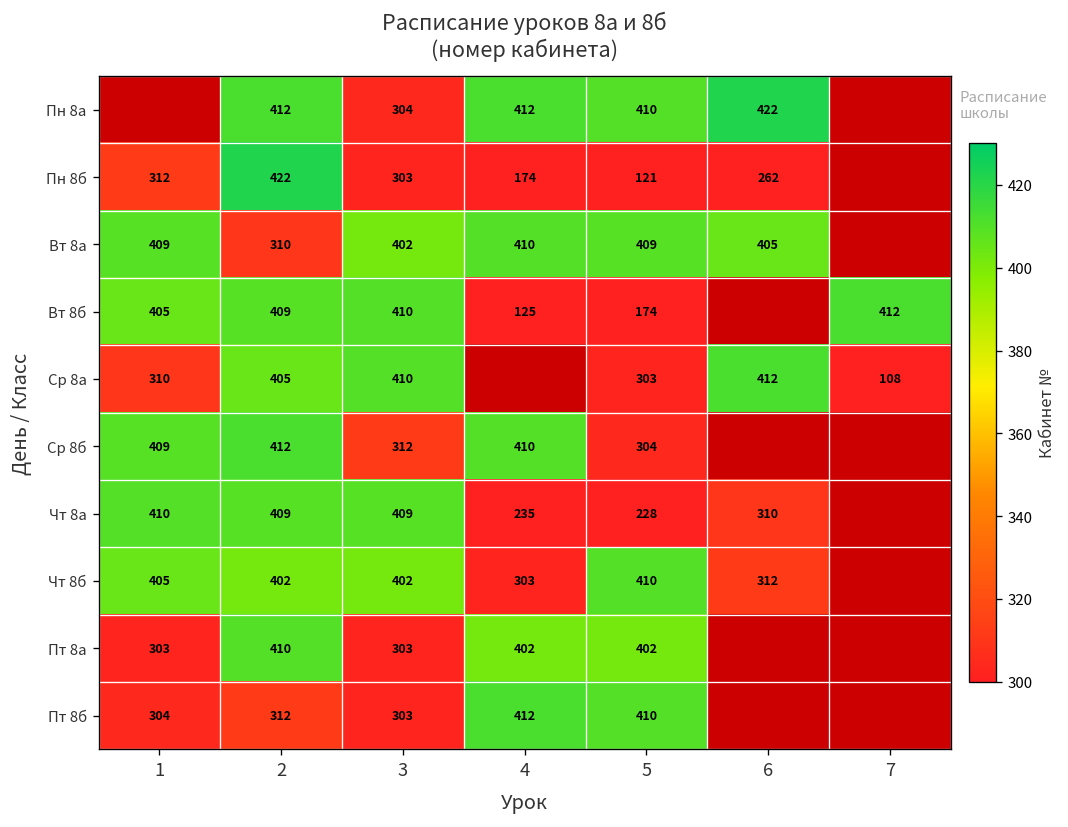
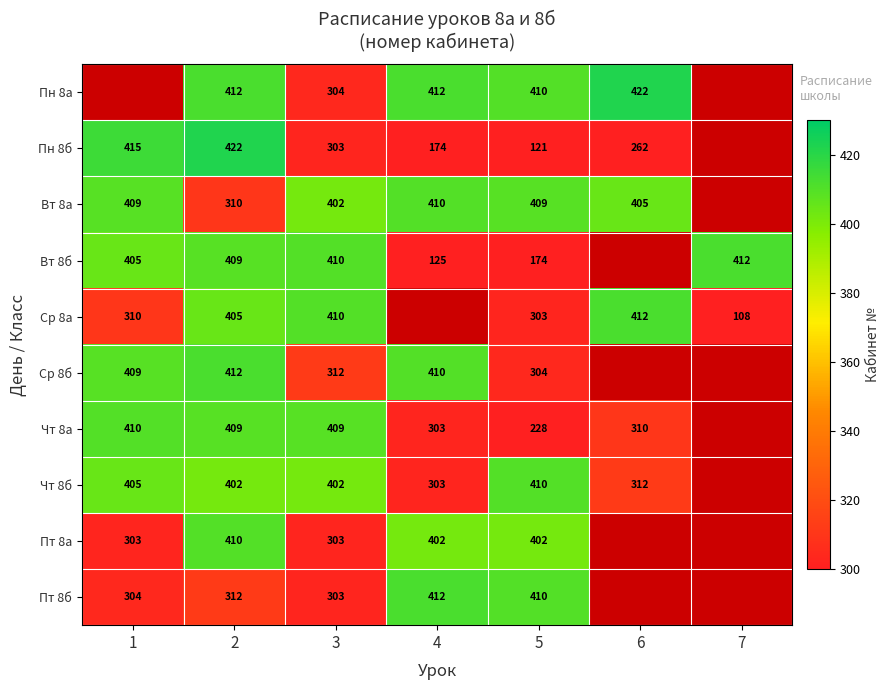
  {
    "Пн 8а": {
      "2": 412,
      "3": 304,
      "4": 412,
      "5": 410,
      "6": 422
    },
    "Пн 8б": {
-     "1": 312,
+     "1": 415,
      "2": 422,
      "3": 303,
      "4": 174,
      "5": 121,
      "6": 262
    },
    "Вт 8а": {
      "1": 409,
      "2": 310,
      "3": 402,
      "4": 410,
      "5": 409,
      "6": 405
    },
    "Вт 8б": {
      "1": 405,
      "2": 409,
      "3": 410,
      "4": 125,
      "5": 174,
      "7": 412
    },
    "Ср 8а": {
      "1": 310,
      "2": 405,
      "3": 410,
      "5": 303,
      "6": 412,
      "7": 108
    },
    "Ср 8б": {
      "1": 409,
      "2": 412,
      "3": 312,
      "4": 410,
      "5": 304
    },
    "Чт 8а": {
      "1": 410,
      "2": 409,
      "3": 409,
-     "4": 235,
+     "4": 303,
      "5": 228,
      "6": 310
    },
    "Чт 8б": {
      "1": 405,
      "2": 402,
      "3": 402,
      "4": 303,
      "5": 410,
      "6": 312
    },
    "Пт 8а": {
      "1": 303,
      "2": 410,
      "3": 303,
      "4": 402,
      "5": 402
    },
    "Пт 8б": {
      "1": 304,
      "2": 312,
      "3": 303,
      "4": 412,
      "5": 410
    }
  }
